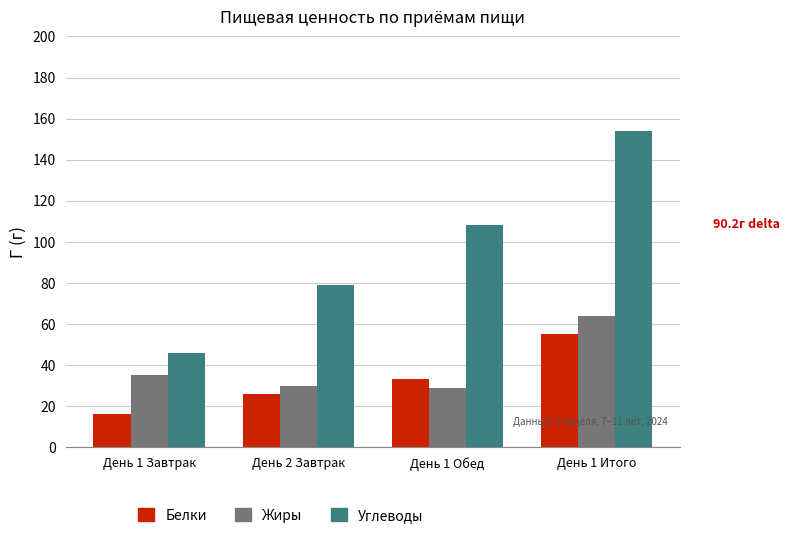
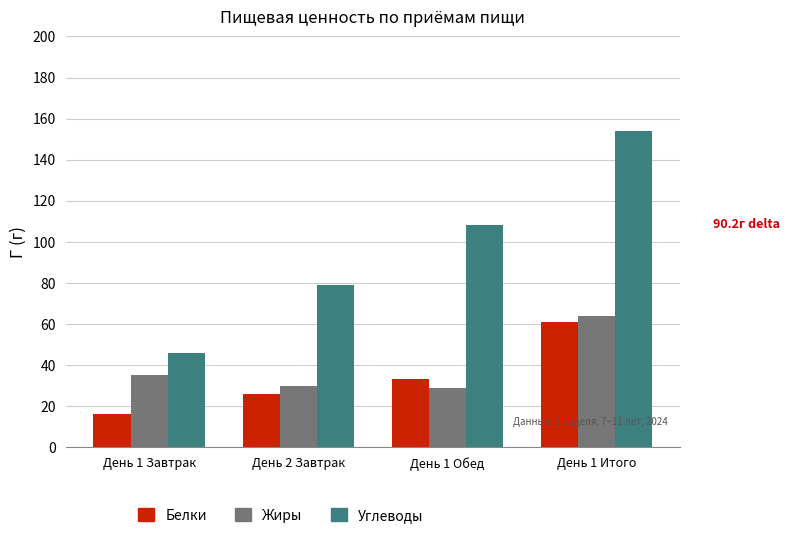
  {
    "Белки": {
      "День 1 Завтрак": 16,
      "День 2 Завтрак": 26,
      "День 1 Обед": 33,
-     "День 1 Итого": 55
+     "День 1 Итого": 61
    }
  }
